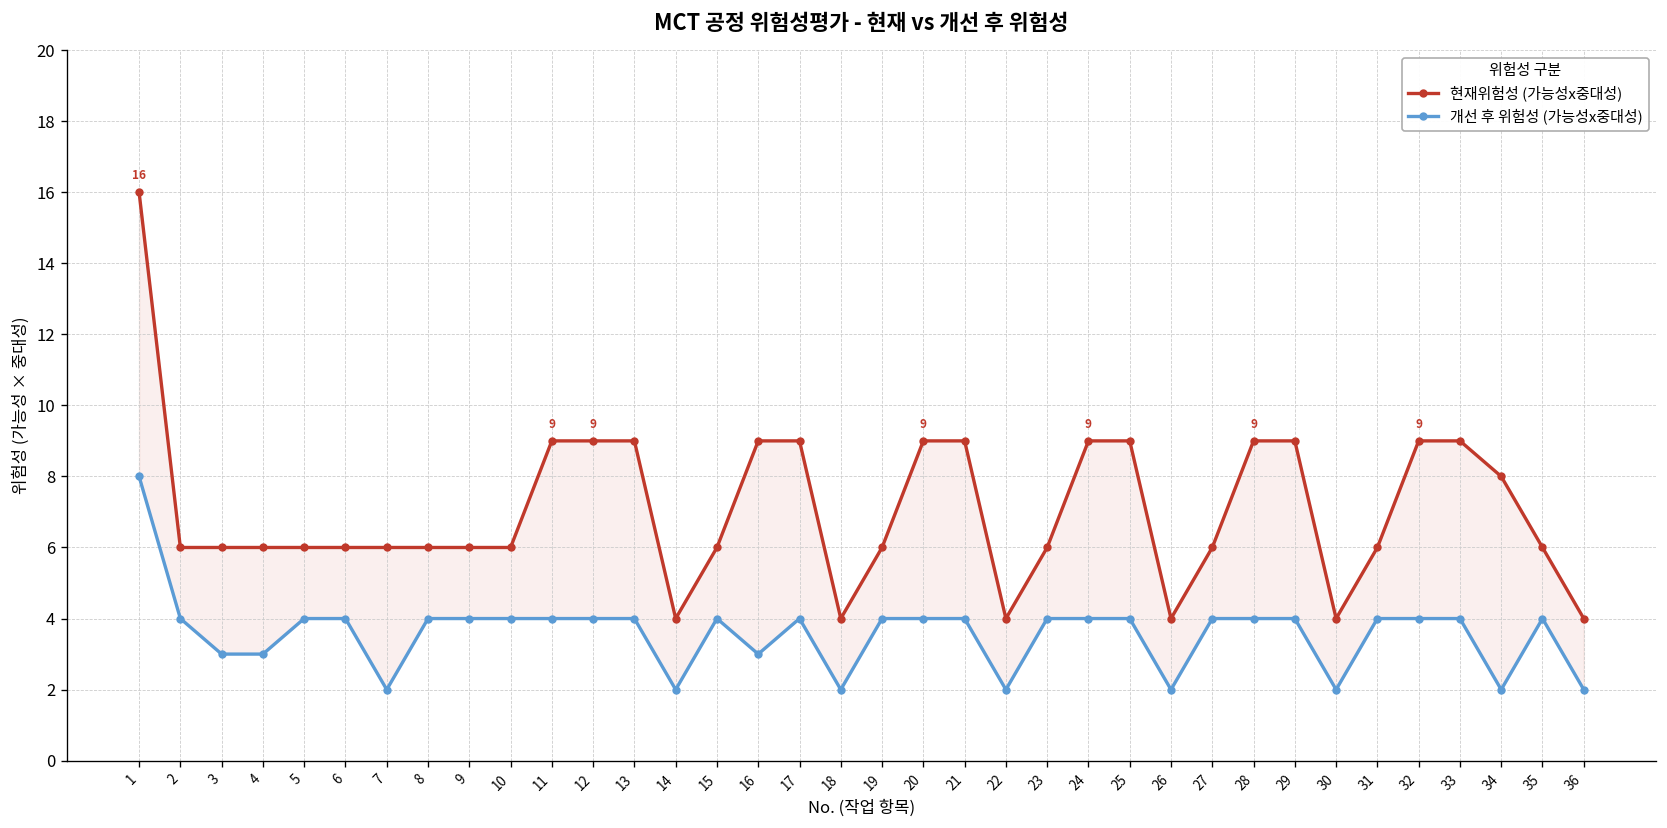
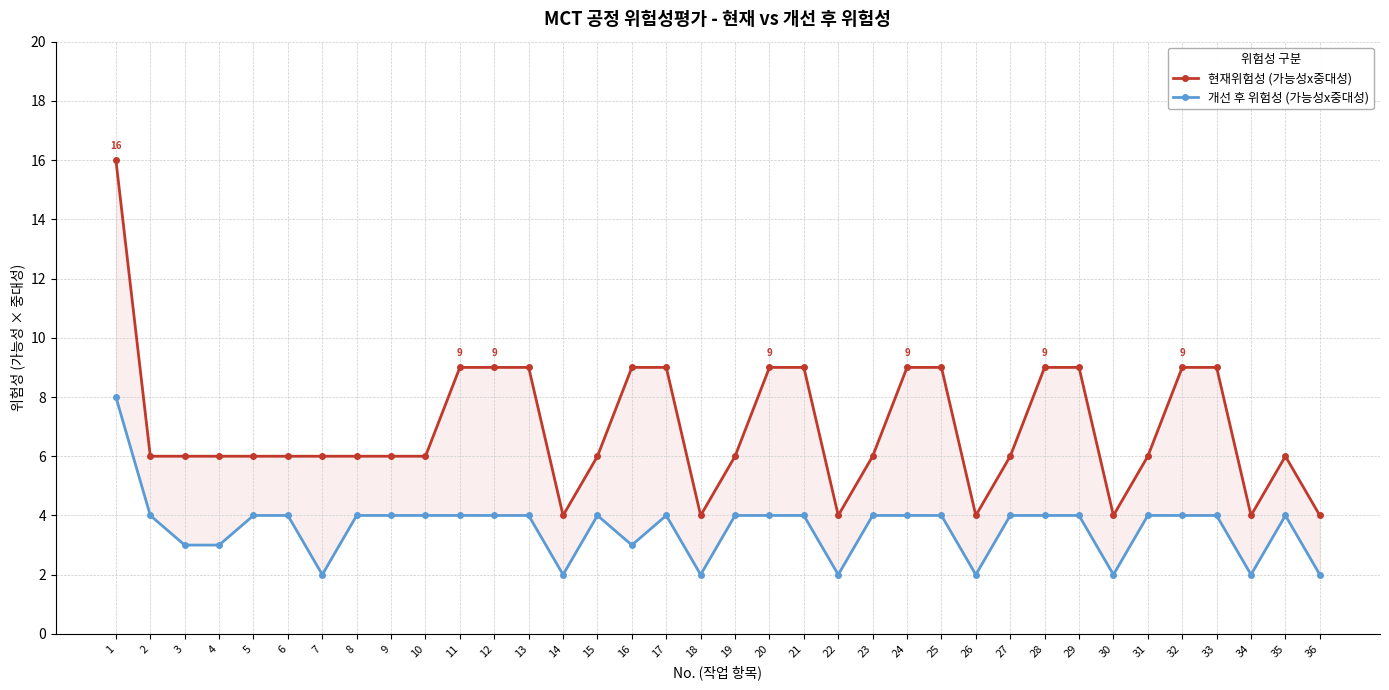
  {
    "현재위험성 (가능성x중대성)": {
      "2": 6,
      "3": 6,
      "4": 6,
      "5": 6,
      "6": 6,
      "7": 6,
      "8": 6,
      "9": 6,
      "10": 6,
      "14": 4,
      "15": 6,
      "16": 9,
      "17": 9,
      "18": 4,
      "19": 6,
      "22": 4,
      "23": 6,
      "26": 4,
      "27": 6,
      "30": 4,
      "31": 6,
-     "34": 8,
+     "34": 4,
      "35": 6,
      "36": 4
    },
    "개선 후 위험성 (가능성x중대성)": {
      "1": 8,
      "2": 4,
      "3": 3,
      "4": 3,
      "5": 4,
      "6": 4,
      "7": 2,
      "8": 4,
      "9": 4,
      "10": 4,
      "11": 4,
      "12": 4,
      "13": 4,
      "14": 2,
      "15": 4,
      "16": 3,
      "17": 4,
      "18": 2,
      "19": 4,
      "20": 4,
      "21": 4,
      "22": 2,
      "23": 4,
      "24": 4,
      "25": 4,
      "26": 2,
      "27": 4,
      "28": 4,
      "29": 4,
      "30": 2,
      "31": 4,
      "32": 4,
      "33": 4,
      "34": 2,
      "35": 4,
      "36": 2
    }
  }
